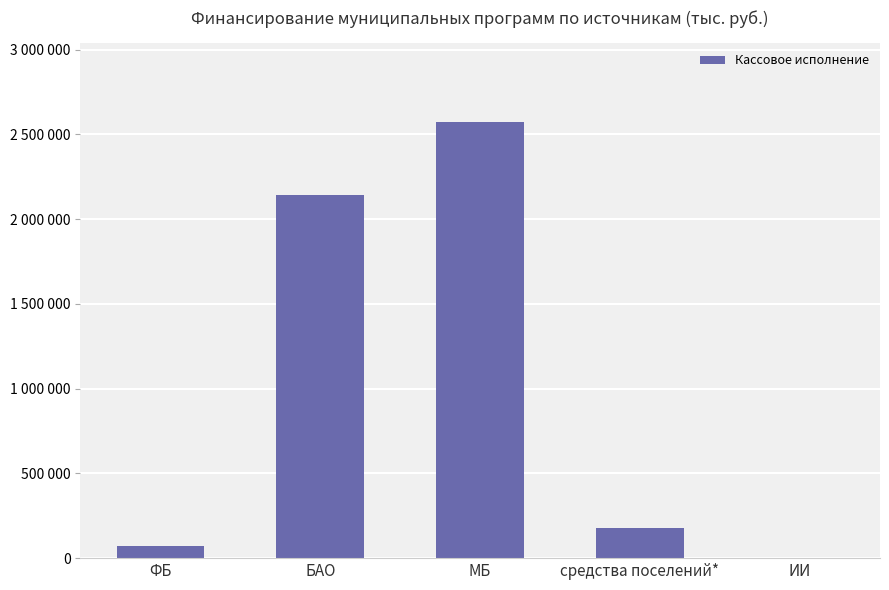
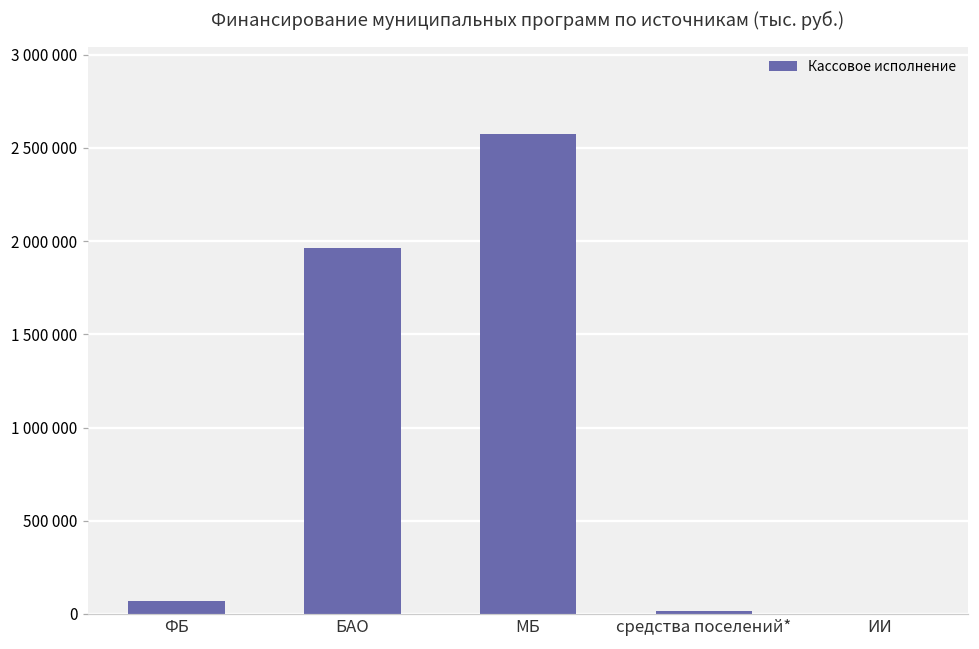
  {
    "ФБ": 70000,
-   "БАО": 2140000,
+   "БАО": 1970000,
    "МБ": 2580000,
-   "средства поселений*": 180000
+   "средства поселений*": 10000
  }
